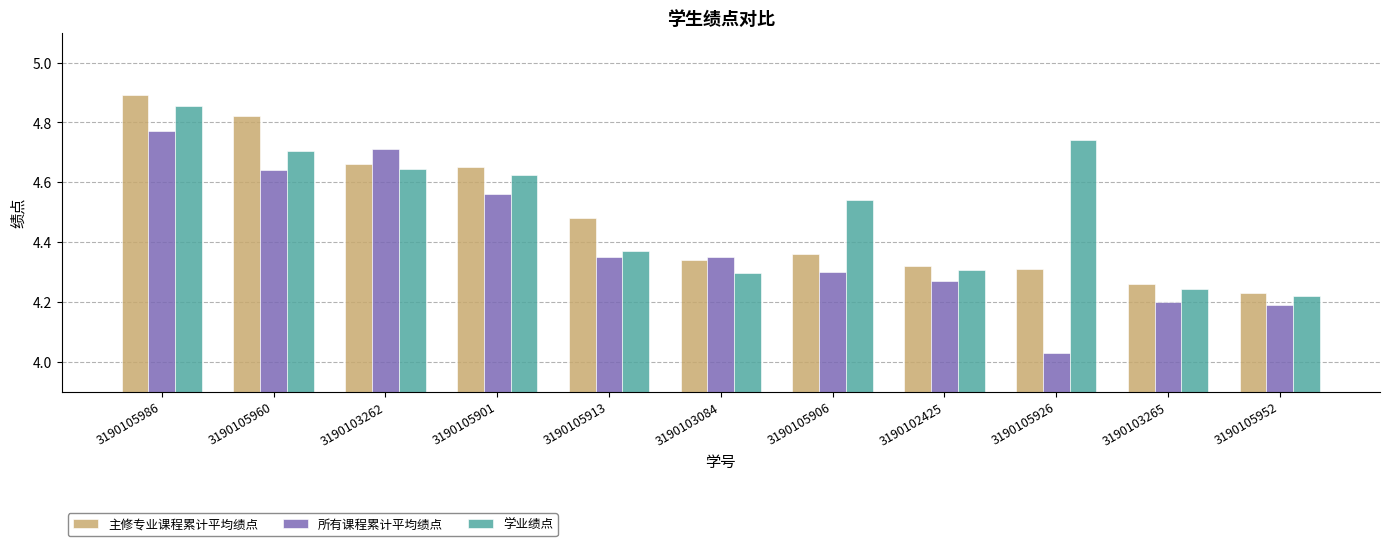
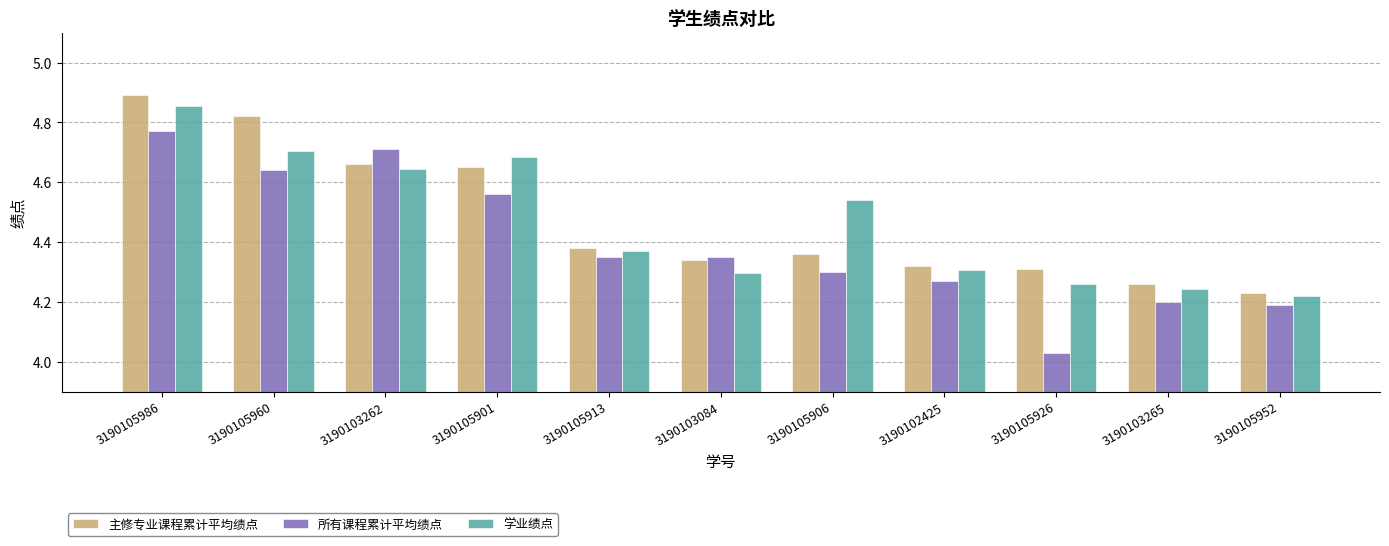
  {
    "主修专业课程累计平均绩点": {
      "3190105986": 4.89,
      "3190105960": 4.82,
      "3190103262": 4.66,
      "3190105901": 4.65,
-     "3190105913": 4.48,
+     "3190105913": 4.38,
      "3190103084": 4.34,
      "3190105906": 4.36,
      "3190102425": 4.32,
      "3190105926": 4.31,
      "3190103265": 4.26,
      "3190105952": 4.23
    },
    "所有课程累计平均绩点": {
      "3190105986": 4.77,
      "3190105960": 4.64,
      "3190103262": 4.71,
      "3190105901": 4.56,
      "3190105913": 4.35,
      "3190103084": 4.35,
      "3190105906": 4.30,
      "3190102425": 4.27,
      "3190105926": 4.03,
      "3190103265": 4.20,
      "3190105952": 4.19
    },
    "学业绩点": {
      "3190105986": 4.85,
      "3190105960": 4.70,
      "3190103262": 4.65,
-     "3190105901": 4.62,
+     "3190105901": 4.68,
      "3190105913": 4.37,
      "3190103084": 4.30,
      "3190105906": 4.54,
      "3190102425": 4.31,
-     "3190105926": 4.74,
+     "3190105926": 4.26,
      "3190103265": 4.24,
      "3190105952": 4.22
    }
  }
